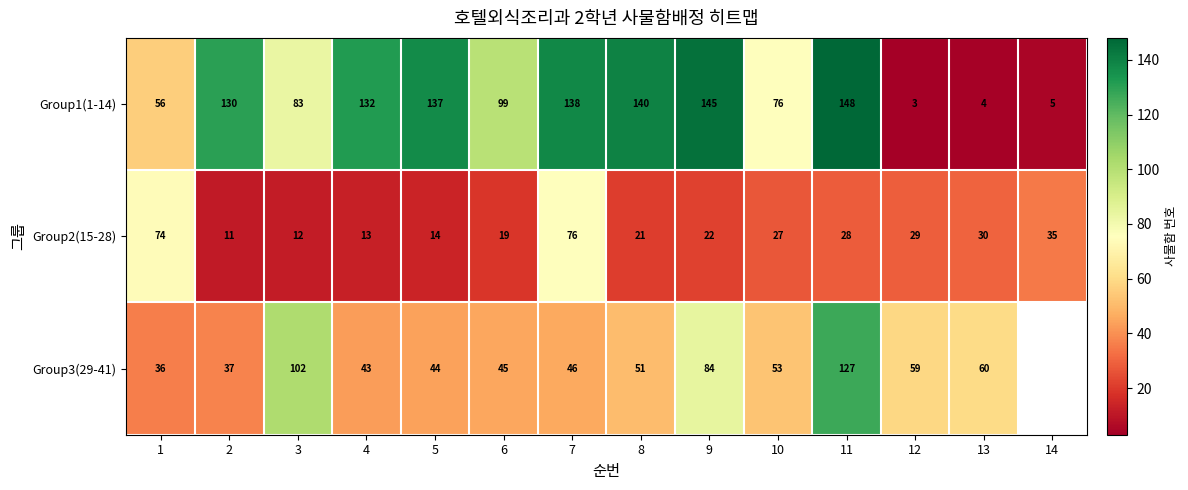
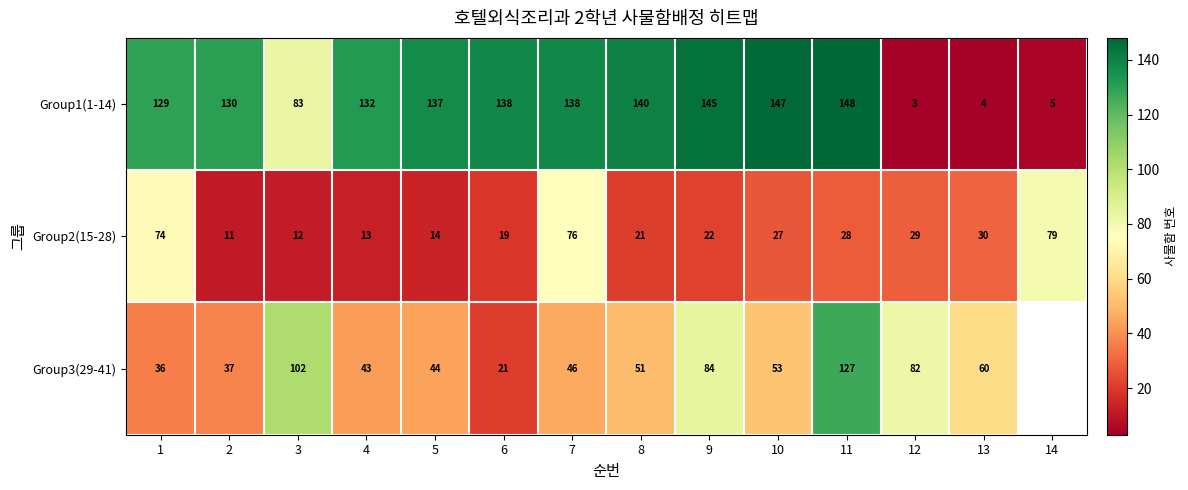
  {
    "Group1(1-14)": {
-     "1": 56,
+     "1": 129,
      "2": 130,
      "3": 83,
      "4": 132,
      "5": 137,
-     "6": 99,
+     "6": 138,
      "7": 138,
      "8": 140,
      "9": 145,
-     "10": 76,
+     "10": 147,
      "11": 148,
      "12": 3,
      "13": 4,
      "14": 5
    },
    "Group2(15-28)": {
      "1": 74,
      "2": 11,
      "3": 12,
      "4": 13,
      "5": 14,
      "6": 19,
      "7": 76,
      "8": 21,
      "9": 22,
      "10": 27,
      "11": 28,
      "12": 29,
      "13": 30,
-     "14": 35
+     "14": 79
    },
    "Group3(29-41)": {
      "1": 36,
      "2": 37,
      "3": 102,
      "4": 43,
      "5": 44,
-     "6": 45,
+     "6": 21,
      "7": 46,
      "8": 51,
      "9": 84,
      "10": 53,
      "11": 127,
-     "12": 59,
+     "12": 82,
      "13": 60
    }
  }
